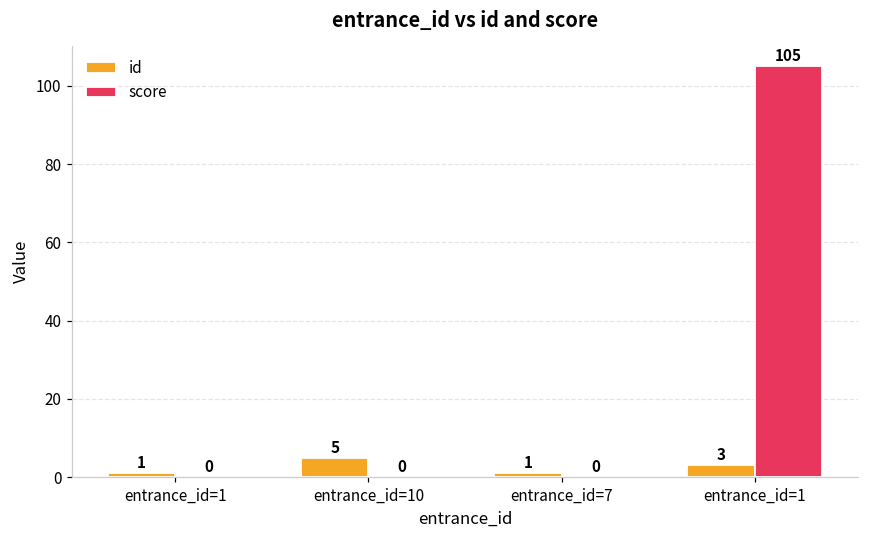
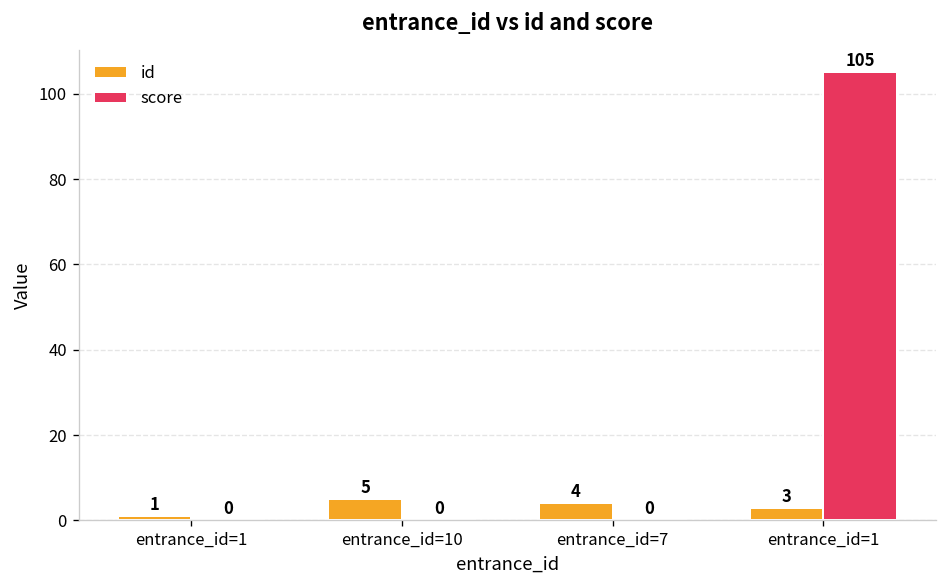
  {
    "id": {
      "entrance_id=10": 5,
-     "entrance_id=7": 1
+     "entrance_id=7": 4
    },
    "score": {
      "entrance_id=10": 0,
      "entrance_id=7": 0
    }
  }
